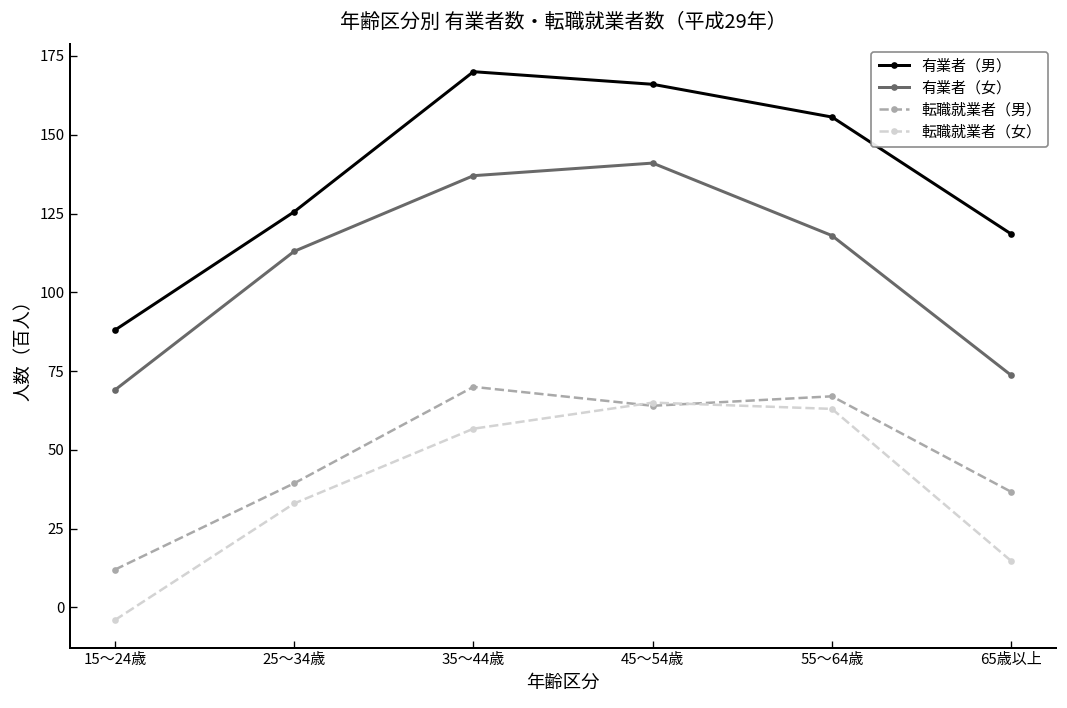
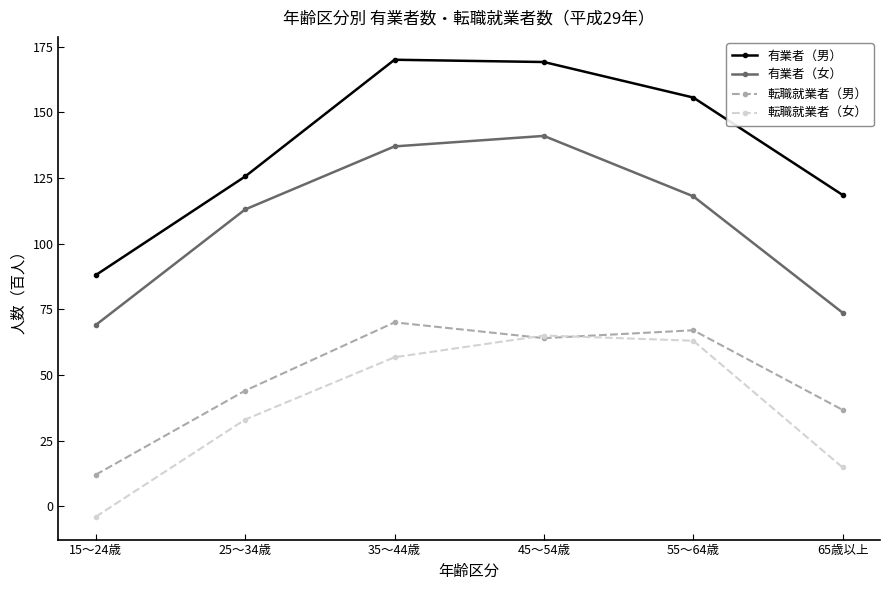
  {
    "有業者（男）": {
      "15～24歳": 88,
      "25～34歳": 126,
      "35～44歳": 170,
-     "45～54歳": 166,
+     "45～54歳": 169,
      "55～64歳": 156,
      "65歳以上": 119
    },
    "有業者（女）": {
      "15～24歳": 69,
      "25～34歳": 113,
      "35～44歳": 137,
      "45～54歳": 141,
      "55～64歳": 118,
      "65歳以上": 74
    },
    "転職就業者（男）": {
      "15～24歳": 12,
-     "25～34歳": 39,
+     "25～34歳": 44,
      "35～44歳": 70,
      "45～54歳": 64,
      "55～64歳": 67,
      "65歳以上": 37
    },
    "転職就業者（女）": {
      "15～24歳": -4,
      "25～34歳": 33,
      "35～44歳": 57,
      "45～54歳": 65,
      "55～64歳": 63,
      "65歳以上": 15
    }
  }
